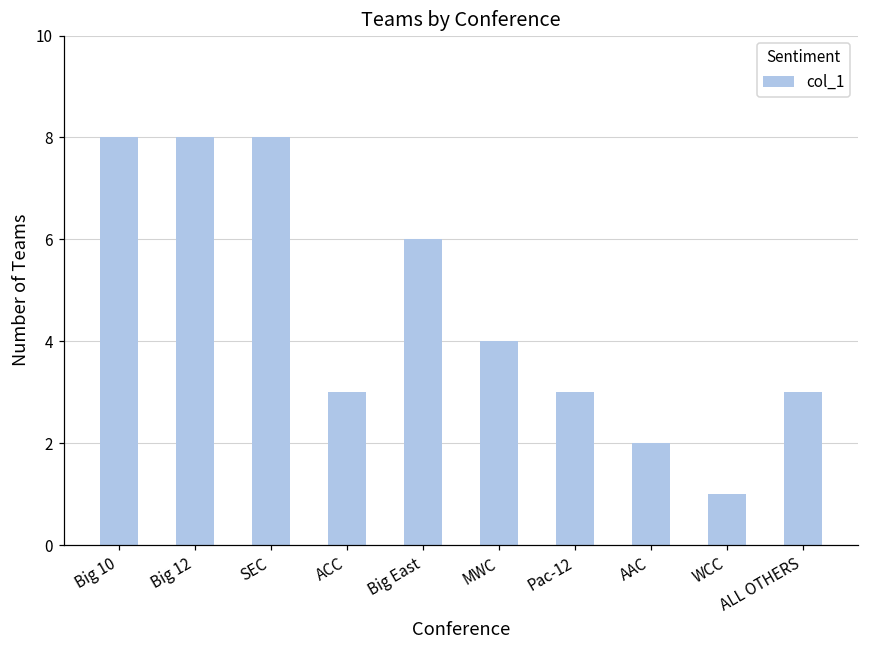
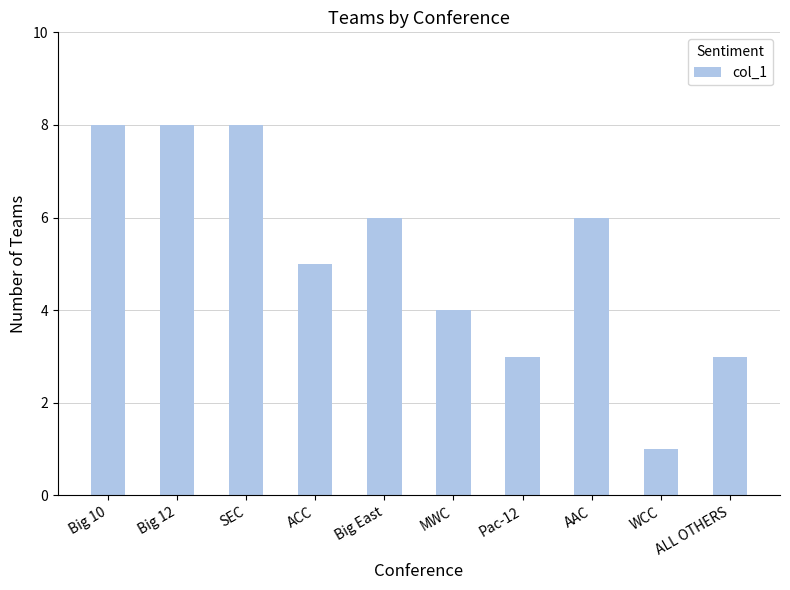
  {
    "Big 10": 8,
    "Big 12": 8,
    "SEC": 8,
-   "ACC": 3,
+   "ACC": 5,
    "Big East": 6,
    "MWC": 4,
    "Pac-12": 3,
-   "AAC": 2,
+   "AAC": 6,
    "WCC": 1,
    "ALL OTHERS": 3
  }
